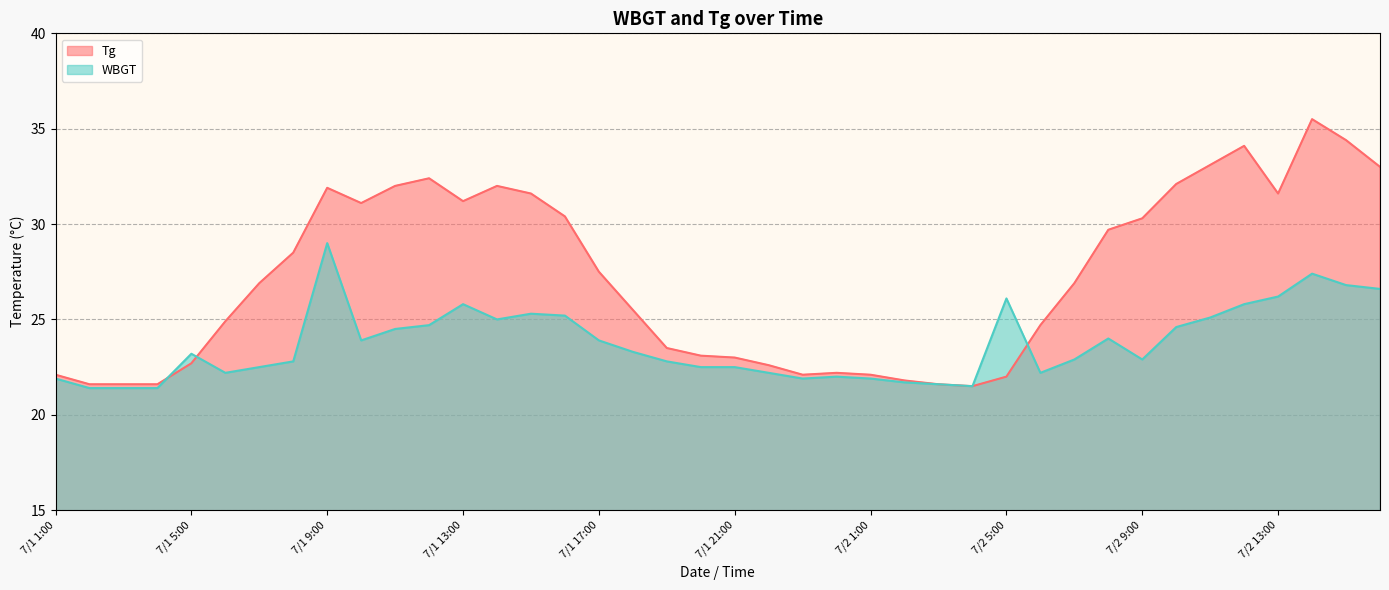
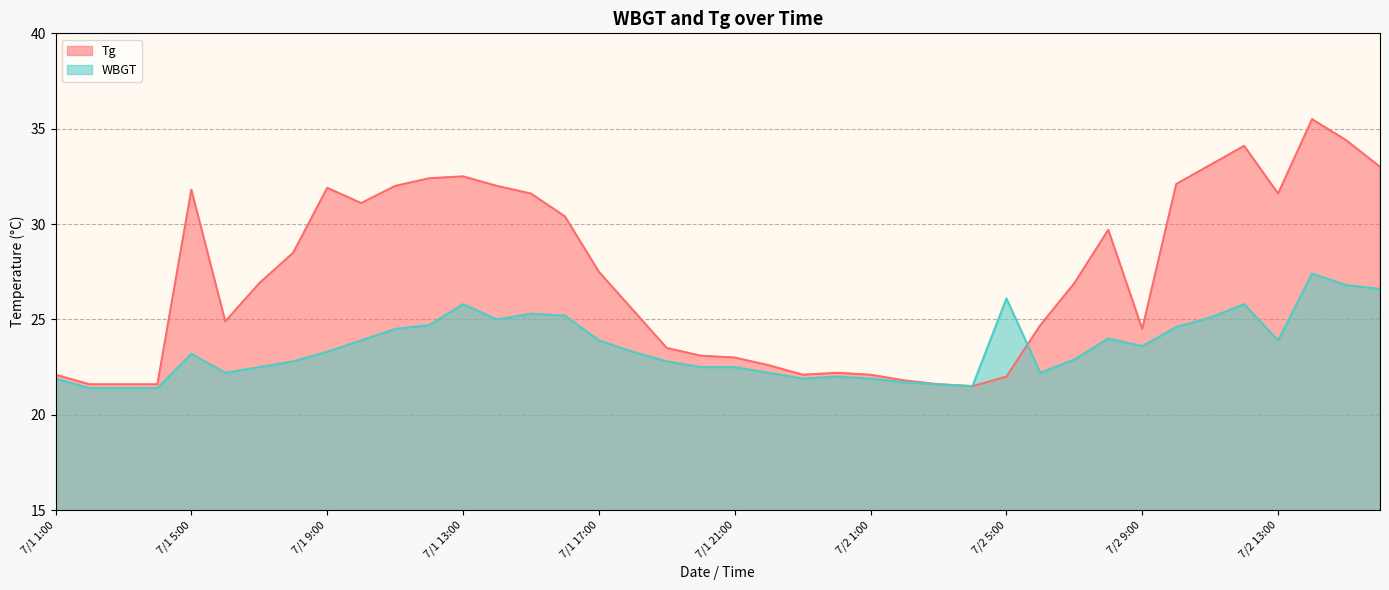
  {
    "Tg": {
      "7/1 1:00": 22.1,
-     "7/1 5:00": 22.7,
+     "7/1 5:00": 31.8,
      "7/1 9:00": 31.9,
-     "7/1 13:00": 31.2,
+     "7/1 13:00": 32.5,
      "7/1 17:00": 27.5,
      "7/1 21:00": 23.0,
      "7/2 1:00": 22.1,
      "7/2 5:00": 22.0,
-     "7/2 9:00": 30.3,
+     "7/2 9:00": 24.5,
      "7/2 13:00": 31.6
    },
    "WBGT": {
      "7/1 1:00": 21.9,
      "7/1 5:00": 23.2,
-     "7/1 9:00": 29.0,
+     "7/1 9:00": 23.3,
      "7/1 13:00": 25.8,
      "7/1 17:00": 23.9,
      "7/1 21:00": 22.5,
      "7/2 1:00": 21.9,
      "7/2 5:00": 26.1,
-     "7/2 9:00": 22.9,
-     "7/2 13:00": 26.2
+     "7/2 9:00": 23.6,
+     "7/2 13:00": 23.9
    }
  }
